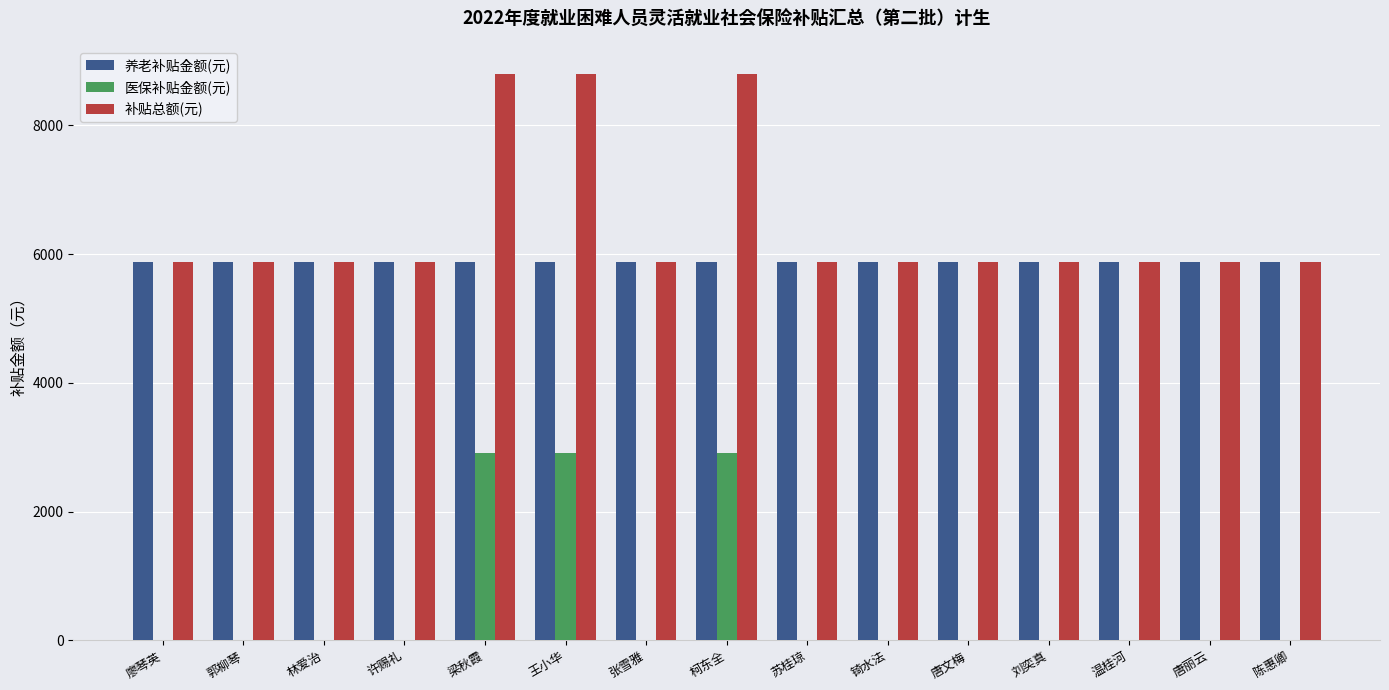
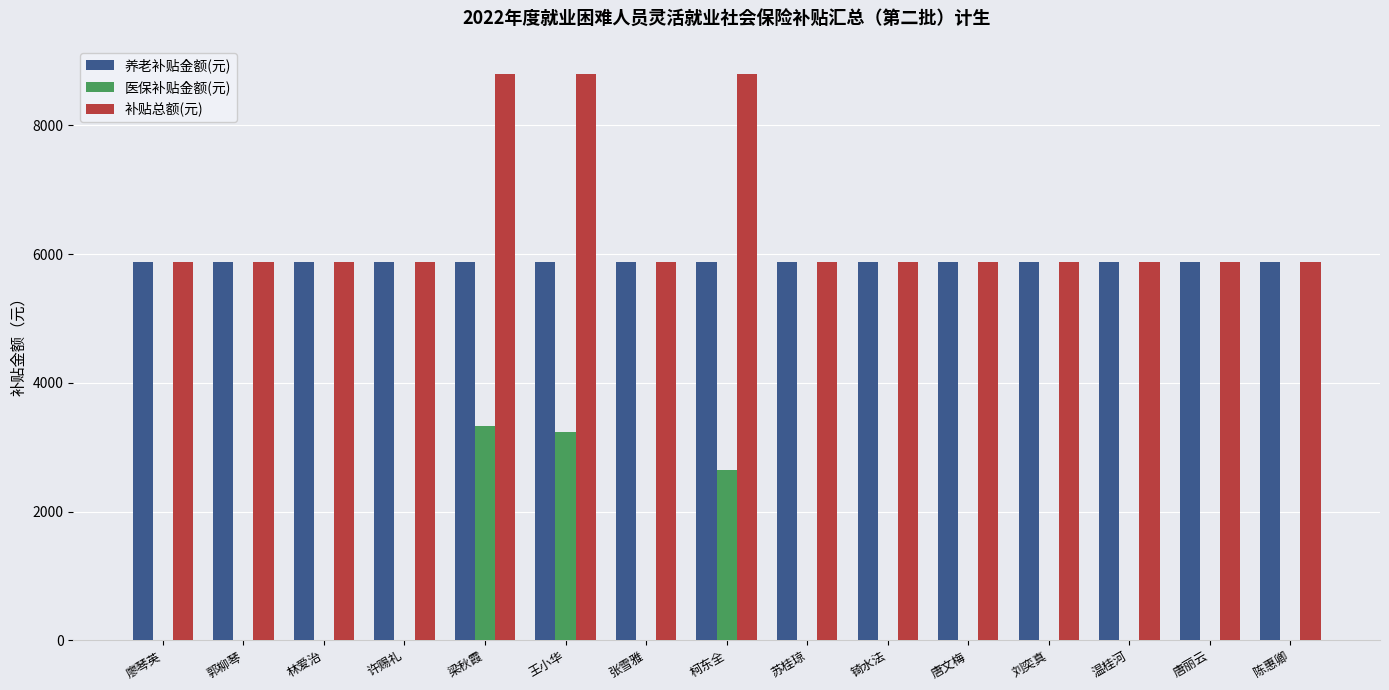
  {
    "养老补贴金额(元)": {
      "廖琴英": 5900,
      "郭柳琴": 5900,
      "林爱治": 5900,
      "许赐礼": 5900,
      "梁秋霞": 5900,
      "王小华": 5900,
      "张雪雅": 5900,
      "柯东全": 5900,
      "苏桂琼": 5900,
      "锜水法": 5900,
      "唐文梅": 5900,
      "刘奕真": 5900,
      "温桂河": 5900,
      "唐丽云": 5900,
      "陈惠卿": 5900
    },
    "医保补贴金额(元)": {
      "廖琴英": 0,
      "郭柳琴": 0,
      "林爱治": 0,
      "许赐礼": 0,
-     "梁秋霞": 2900,
-     "王小华": 2900,
+     "梁秋霞": 3300,
+     "王小华": 3200,
      "张雪雅": 0,
-     "柯东全": 2900,
+     "柯东全": 2700,
      "苏桂琼": 0,
      "锜水法": 0,
      "唐文梅": 0,
      "刘奕真": 0,
      "温桂河": 0,
      "唐丽云": 0,
      "陈惠卿": 0
    },
    "补贴总额(元)": {
      "廖琴英": 5900,
      "郭柳琴": 5900,
      "林爱治": 5900,
      "许赐礼": 5900,
      "梁秋霞": 8800,
      "王小华": 8800,
      "张雪雅": 5900,
      "柯东全": 8800,
      "苏桂琼": 5900,
      "锜水法": 5900,
      "唐文梅": 5900,
      "刘奕真": 5900,
      "温桂河": 5900,
      "唐丽云": 5900,
      "陈惠卿": 5900
    }
  }
